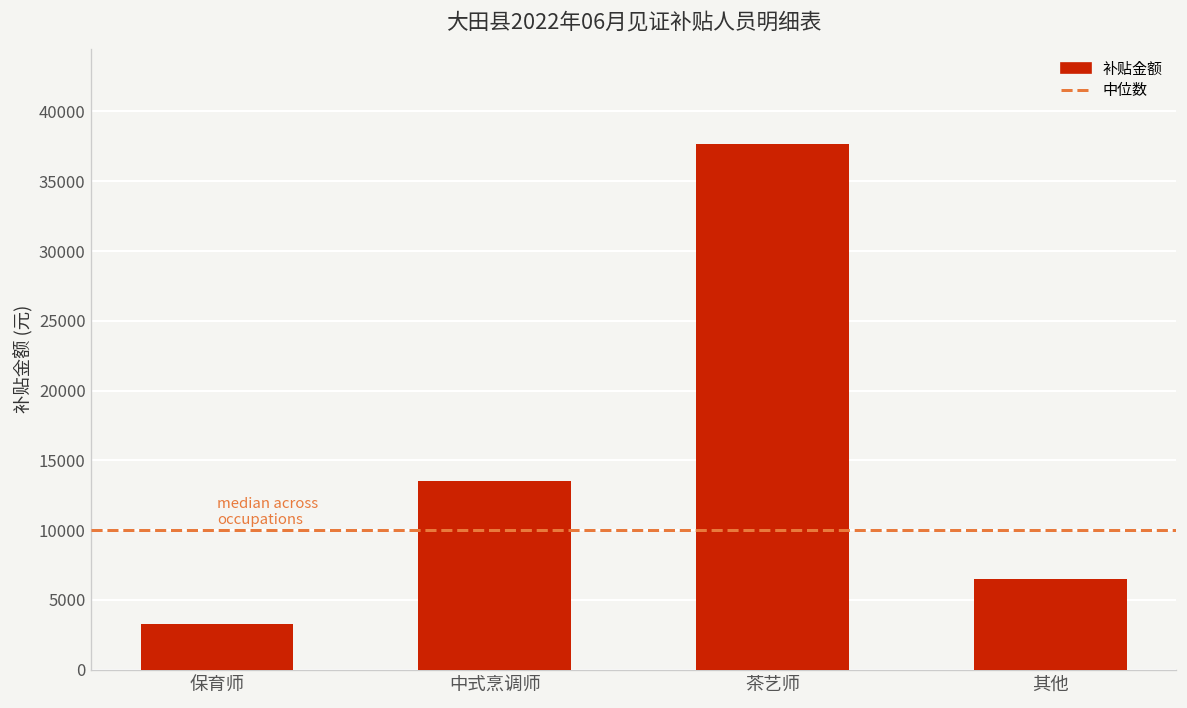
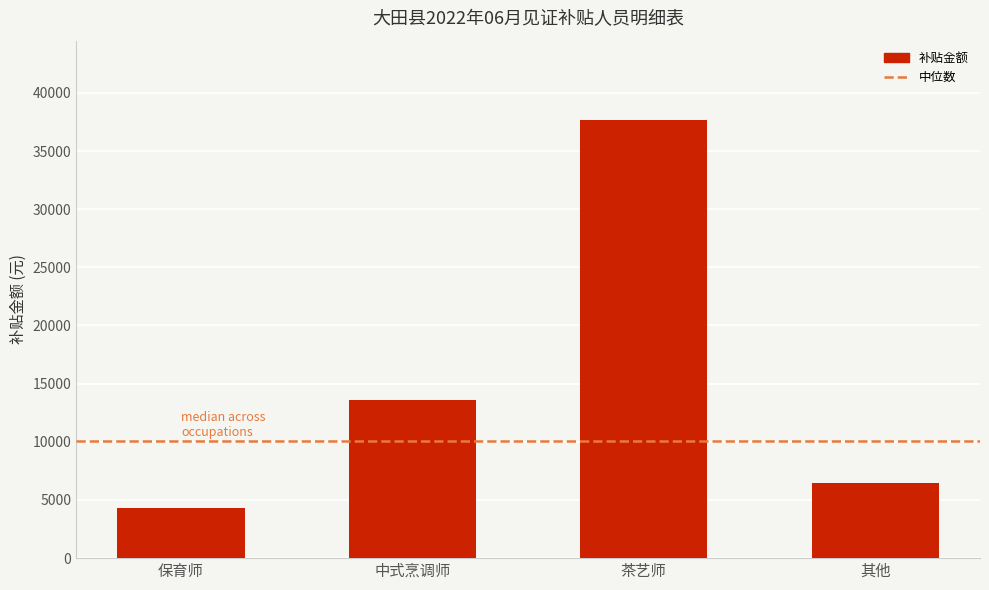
  {
-   "保育师": 3300,
+   "保育师": 4300,
    "中式烹调师": 13600,
    "茶艺师": 37700,
    "其他": 6500
  }
